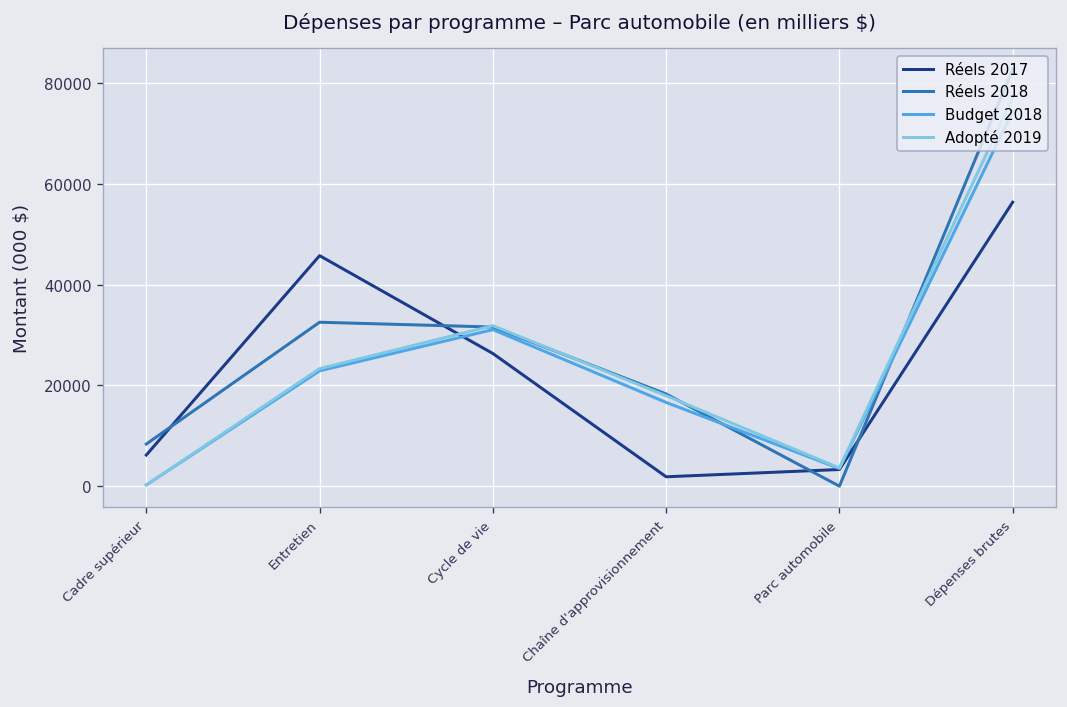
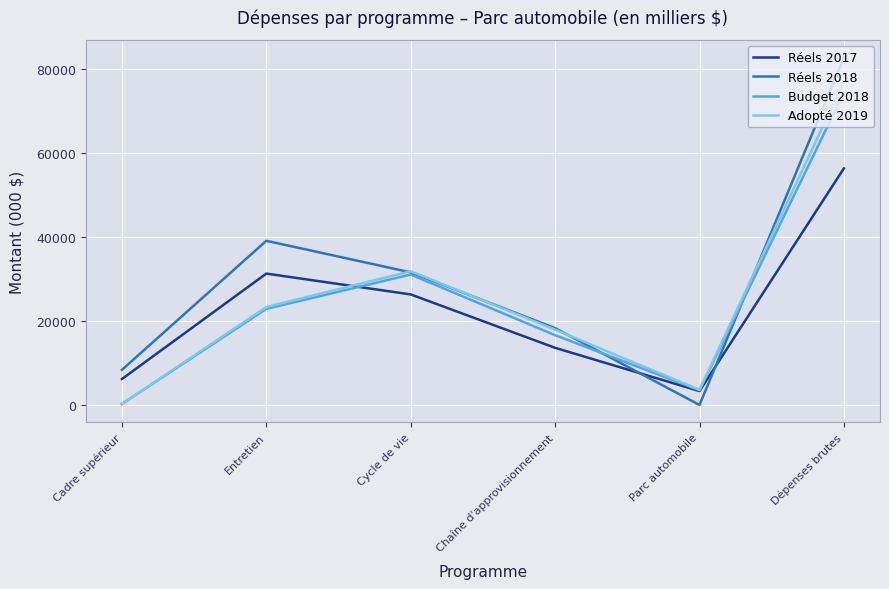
  {
    "Réels 2017": {
      "Cadre supérieur": 6000,
-     "Entretien": 46000,
+     "Entretien": 31000,
      "Cycle de vie": 26000,
-     "Chaîne d'approvisionnement": 2000,
+     "Chaîne d'approvisionnement": 14000,
      "Dépenses brutes": 56000
    },
    "Réels 2018": {
      "Cadre supérieur": 8000,
-     "Entretien": 33000,
+     "Entretien": 39000,
      "Parc automobile": 0
    }
  }
